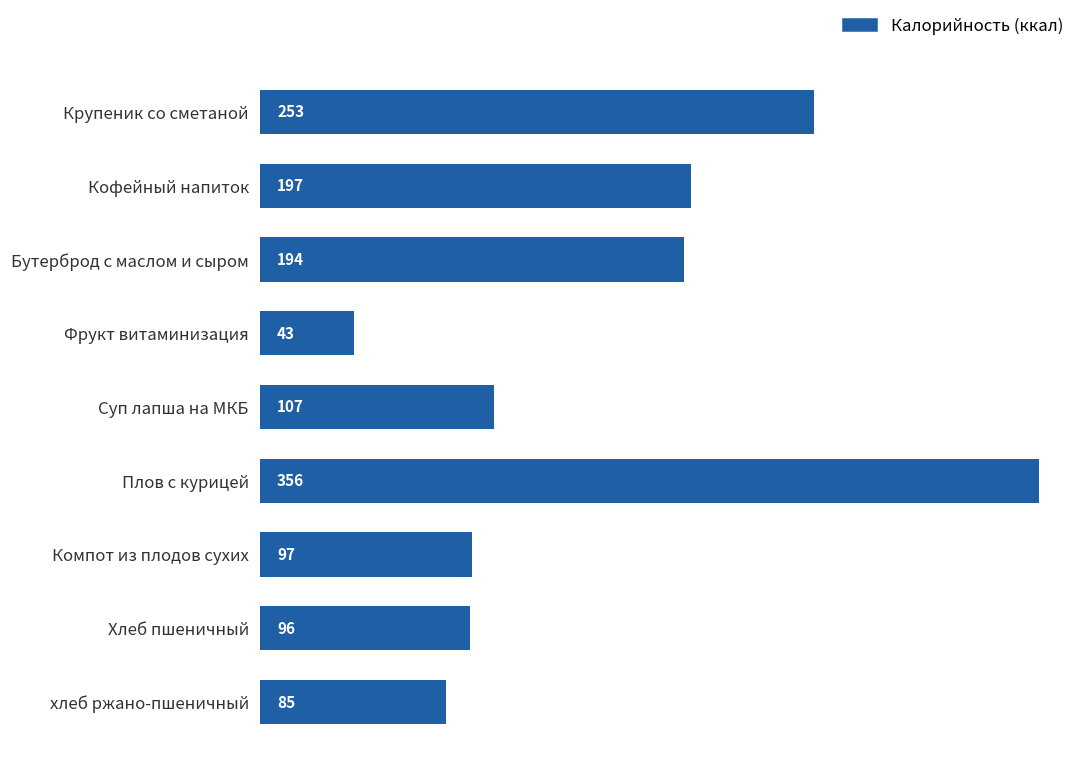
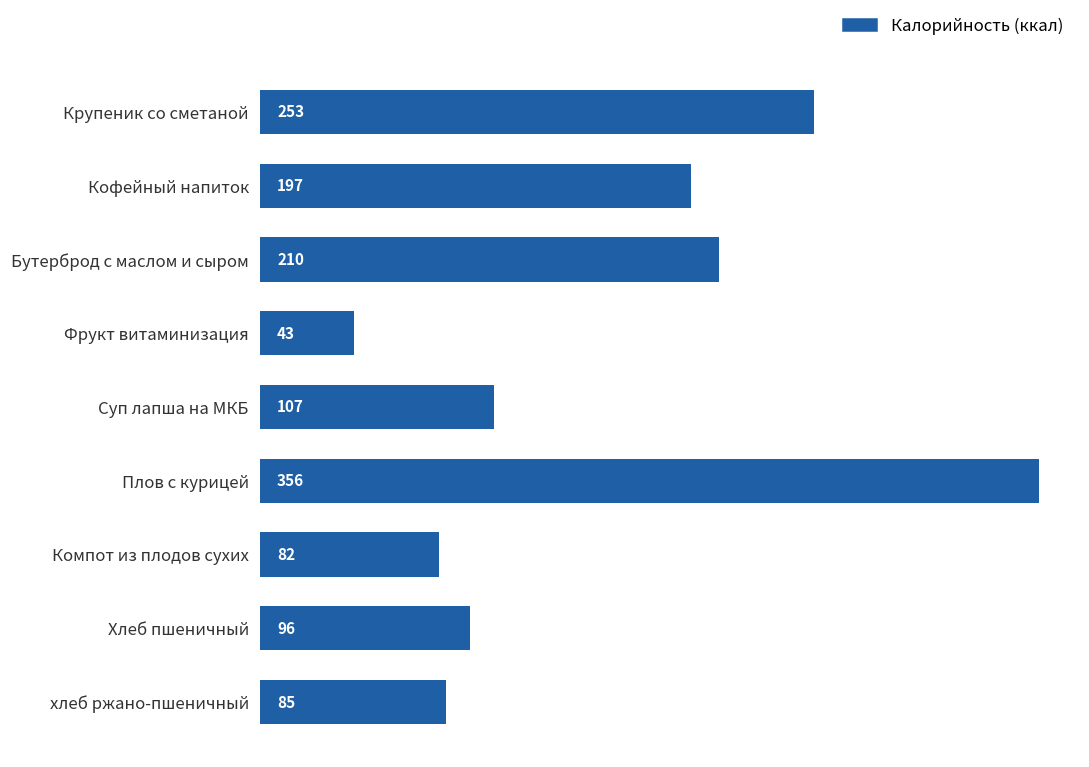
  {
    "Крупеник со сметаной": 253,
    "Кофейный напиток": 197,
-   "Бутерброд с маслом и сыром": 194,
+   "Бутерброд с маслом и сыром": 210,
    "Фрукт витаминизация": 43,
    "Суп лапша на МКБ": 107,
    "Плов с курицей": 356,
-   "Компот из плодов сухих": 97,
+   "Компот из плодов сухих": 82,
    "Хлеб пшеничный": 96,
    "хлеб ржано-пшеничный": 85
  }
